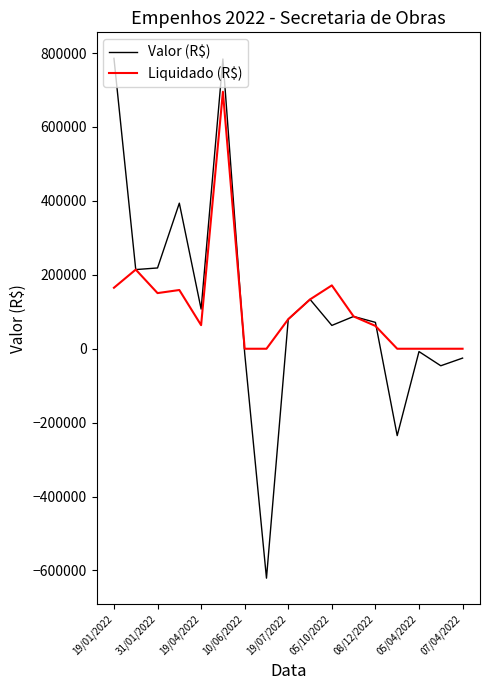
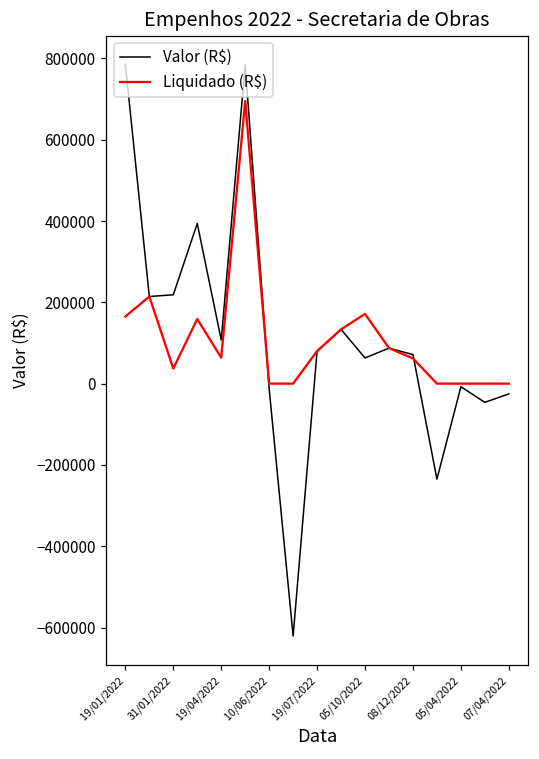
  {
    "Valor (R$)": {
      "31/01/2022": 220000,
      "10/06/2022": -10000,
      "05/10/2022": 60000,
      "05/04/2022": -10000
    },
    "Liquidado (R$)": {
-     "31/01/2022": 150000,
+     "31/01/2022": 40000,
      "10/06/2022": 0,
      "05/10/2022": 170000,
      "05/04/2022": 0
    }
  }
